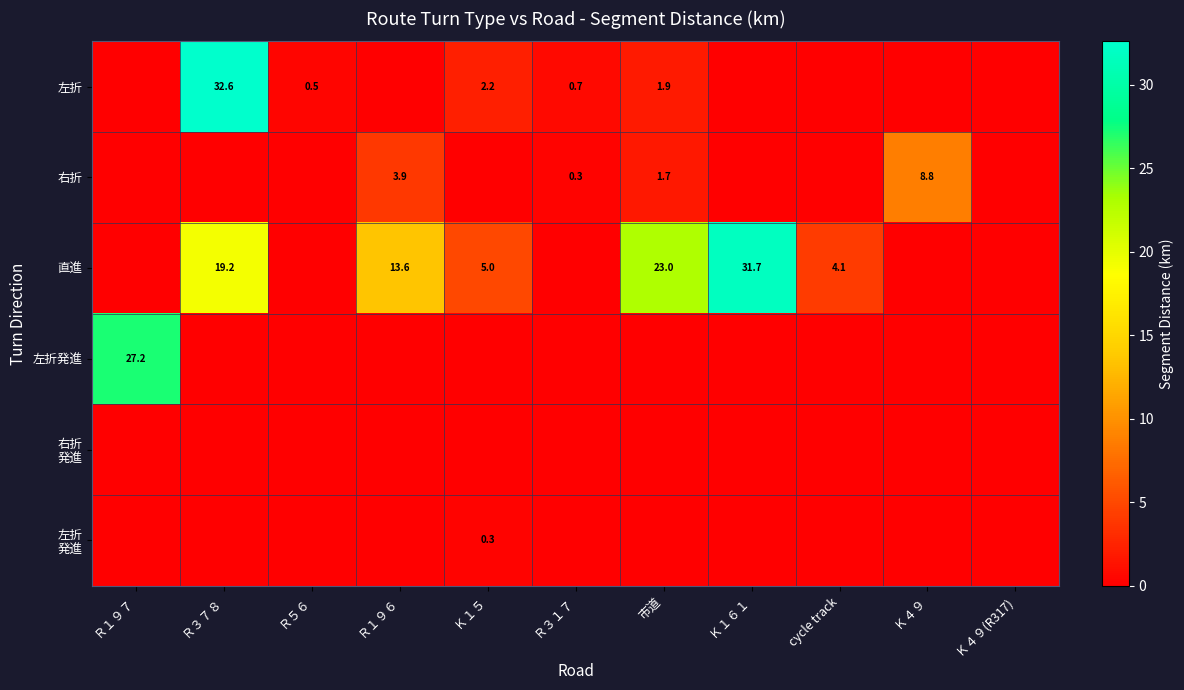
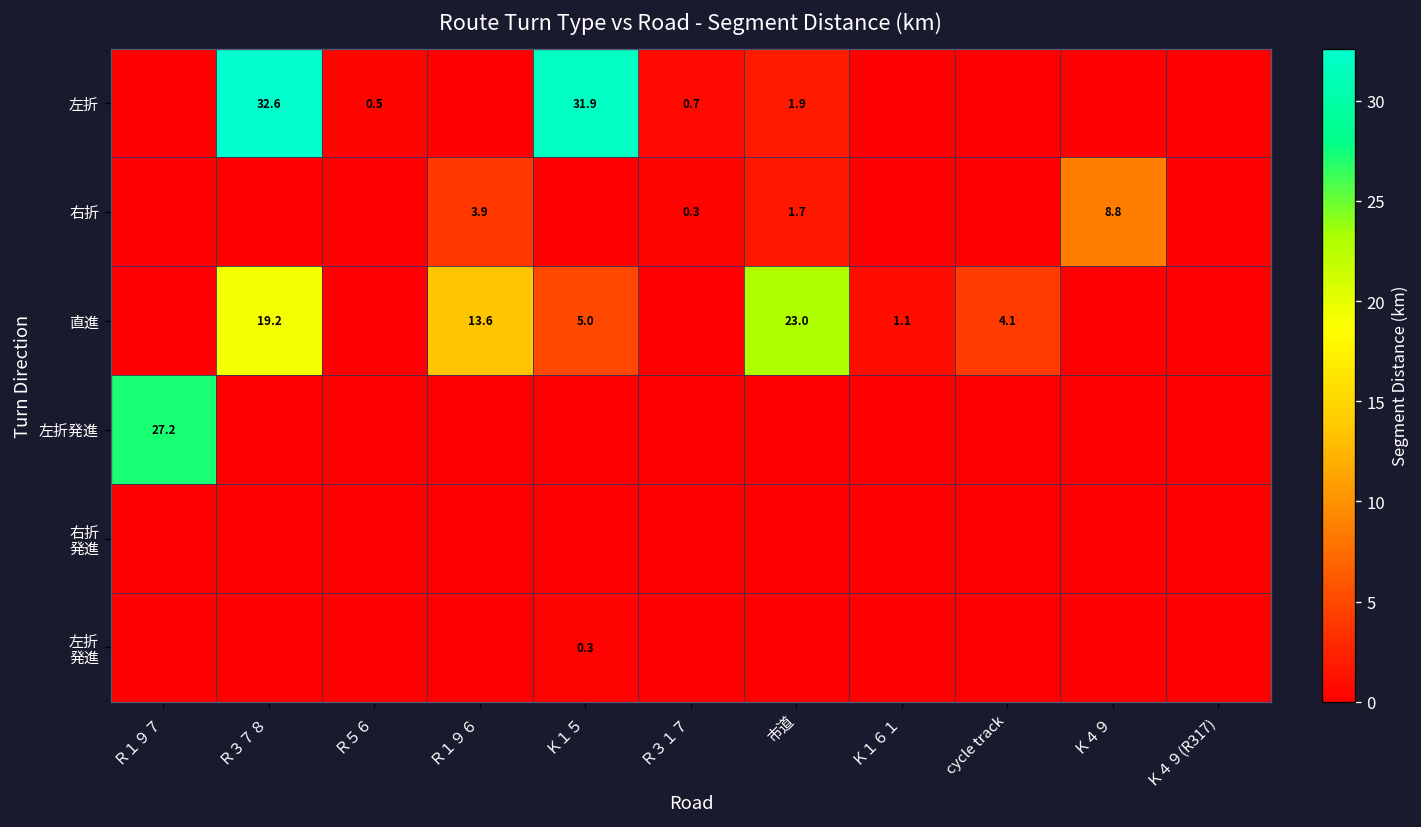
  {
    "左折": {
      "Ｒ３７８": 32.6,
      "Ｒ５６": 0.5,
-     "Ｋ１５": 2.2,
+     "Ｋ１５": 31.9,
      "Ｒ３１７": 0.7,
      "市道": 1.9
    },
    "右折": {
      "Ｒ１９６": 3.9,
      "Ｒ３１７": 0.3,
      "市道": 1.7,
      "Ｋ４９": 8.8
    },
    "直進": {
      "Ｒ３７８": 19.2,
      "Ｒ１９６": 13.6,
      "Ｋ１５": 5.0,
      "市道": 23.0,
-     "Ｋ１６１": 31.7,
+     "Ｋ１６１": 1.1,
      "cycle track": 4.1
    },
    "左折発進": {
      "Ｒ１９７": 27.2
    },
    "左折 発進": {
      "Ｋ１５": 0.3
    }
  }
